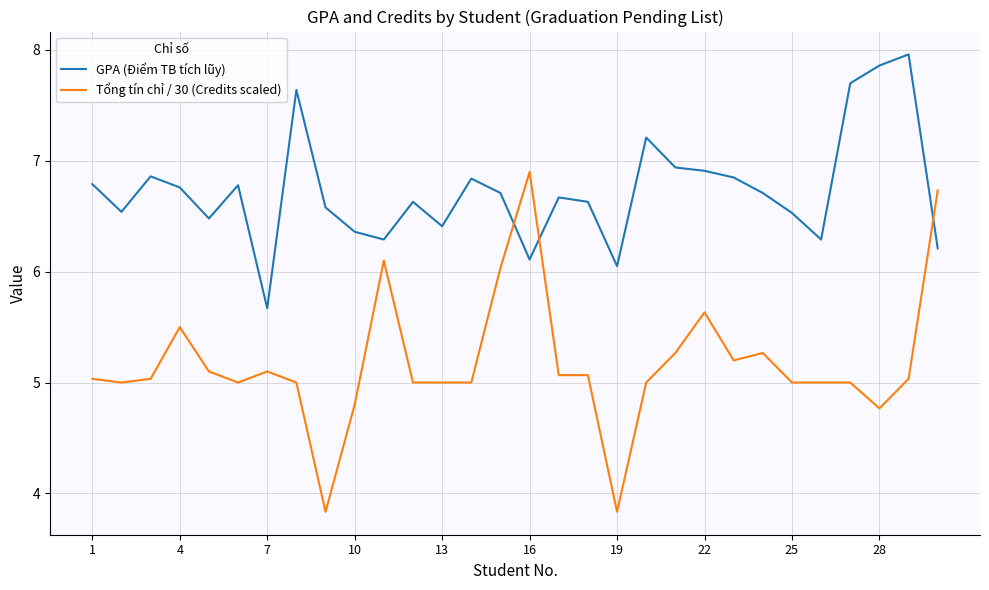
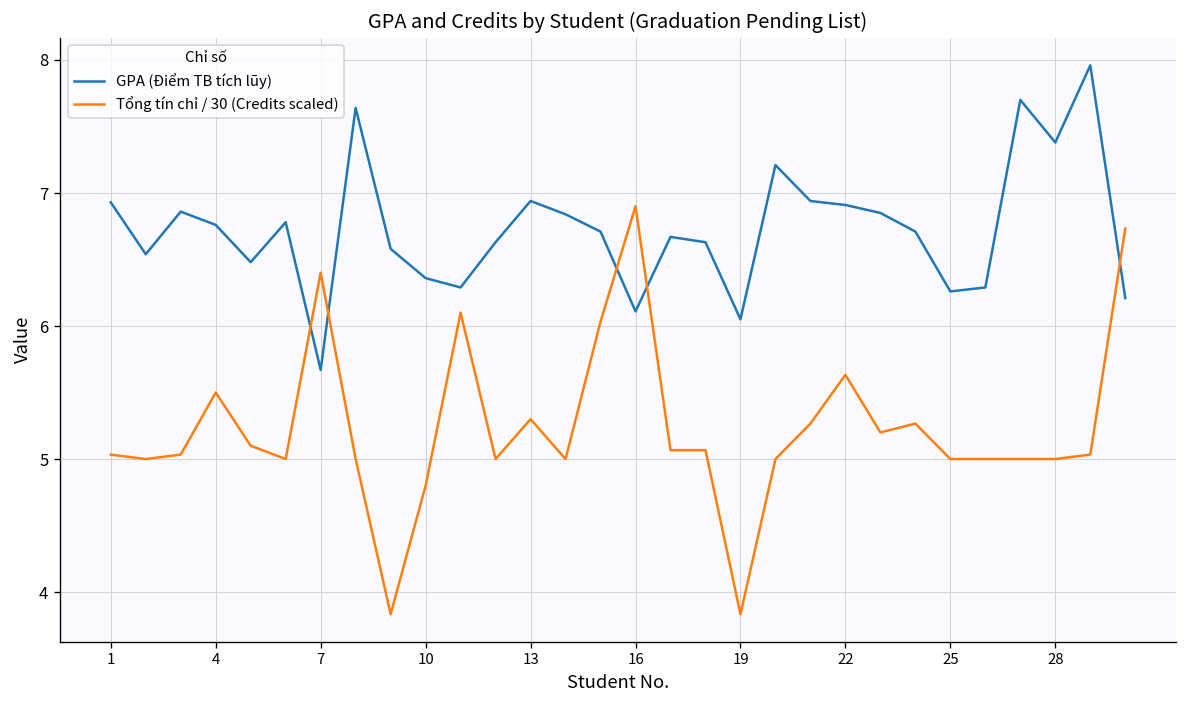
  {
    "GPA (Điểm TB tích lũy)": {
-     "1": 6.79,
+     "1": 6.93,
      "4": 6.76,
      "7": 5.67,
      "10": 6.36,
-     "13": 6.41,
+     "13": 6.94,
      "16": 6.11,
      "19": 6.05,
      "22": 6.91,
-     "25": 6.53,
-     "28": 7.86
+     "25": 6.26,
+     "28": 7.38
    },
    "Tổng tín chỉ / 30 (Credits scaled)": {
      "1": 5.03,
      "4": 5.50,
-     "7": 5.10,
+     "7": 6.40,
      "10": 4.80,
-     "13": 5.00,
+     "13": 5.30,
      "16": 6.90,
      "19": 3.83,
      "22": 5.63,
      "25": 5.00,
-     "28": 4.77
+     "28": 5.00
    }
  }
